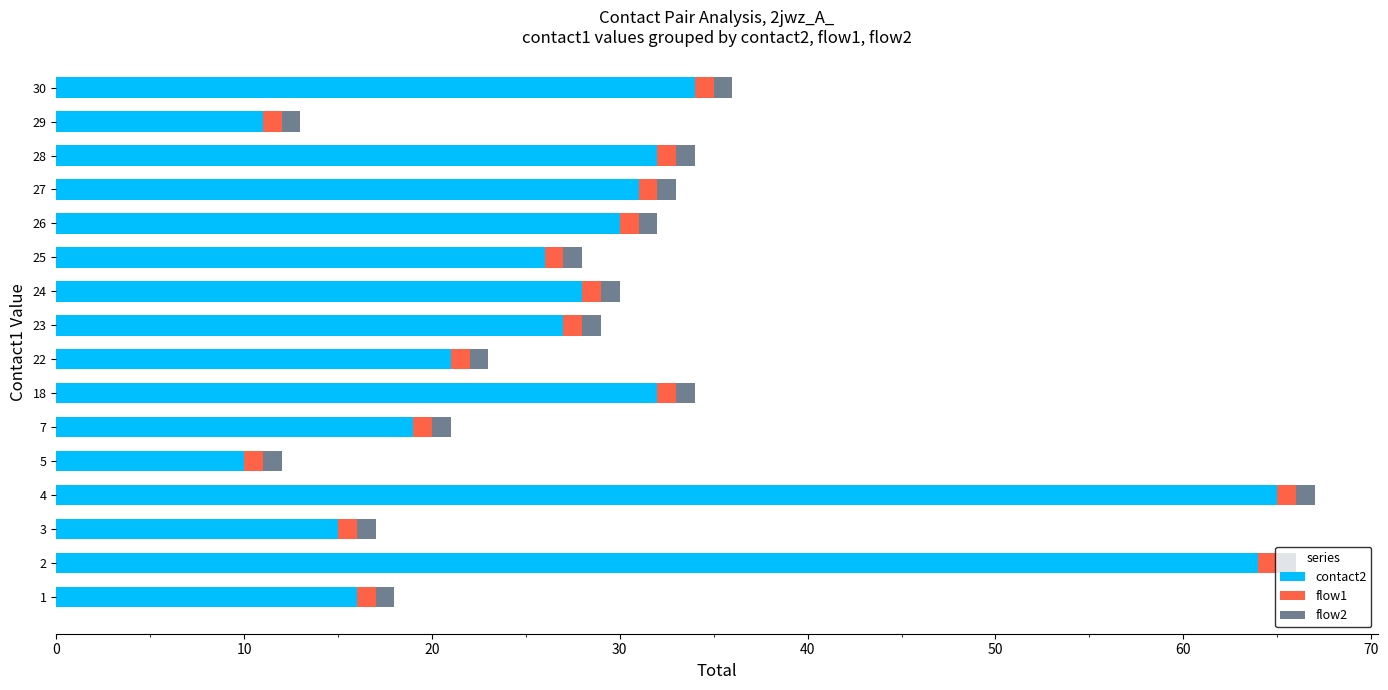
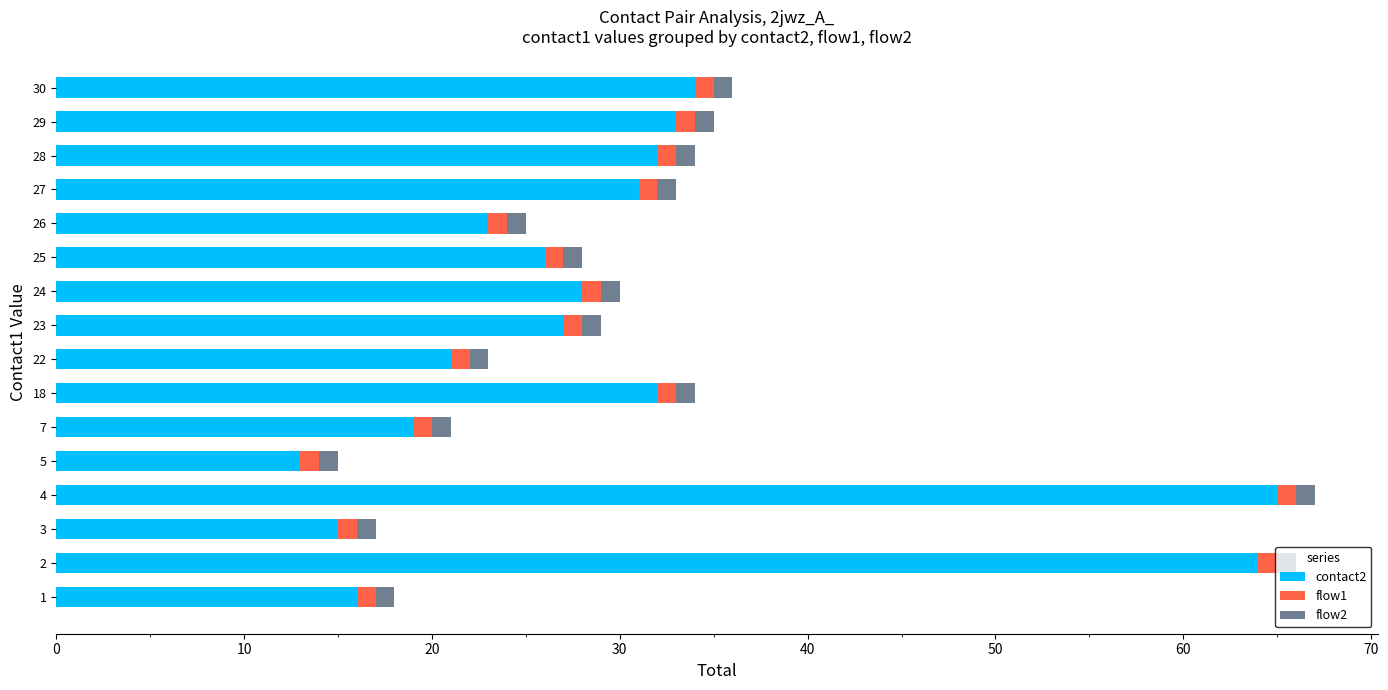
  {
    "contact2": {
      "30": 34,
-     "29": 11,
+     "29": 33,
      "28": 32,
      "27": 31,
-     "26": 30,
+     "26": 23,
      "25": 26,
      "24": 28,
      "23": 27,
      "22": 21,
      "18": 32,
      "7": 19,
-     "5": 10,
+     "5": 13,
      "4": 65,
      "3": 15,
      "2": 64,
      "1": 16
    },
    "flow1": {
      "30": 1,
      "29": 1,
      "28": 1,
      "27": 1,
      "26": 1,
      "25": 1,
      "24": 1,
      "23": 1,
      "22": 1,
      "18": 1,
      "7": 1,
      "5": 1,
      "4": 1,
      "3": 1,
      "1": 1
    },
    "flow2": {
      "30": 1,
      "29": 1,
      "28": 1,
      "27": 1,
      "26": 1,
      "25": 1,
      "24": 1,
      "23": 1,
      "22": 1,
      "18": 1,
      "7": 1,
      "5": 1,
      "4": 1,
      "3": 1,
      "1": 1
    }
  }
